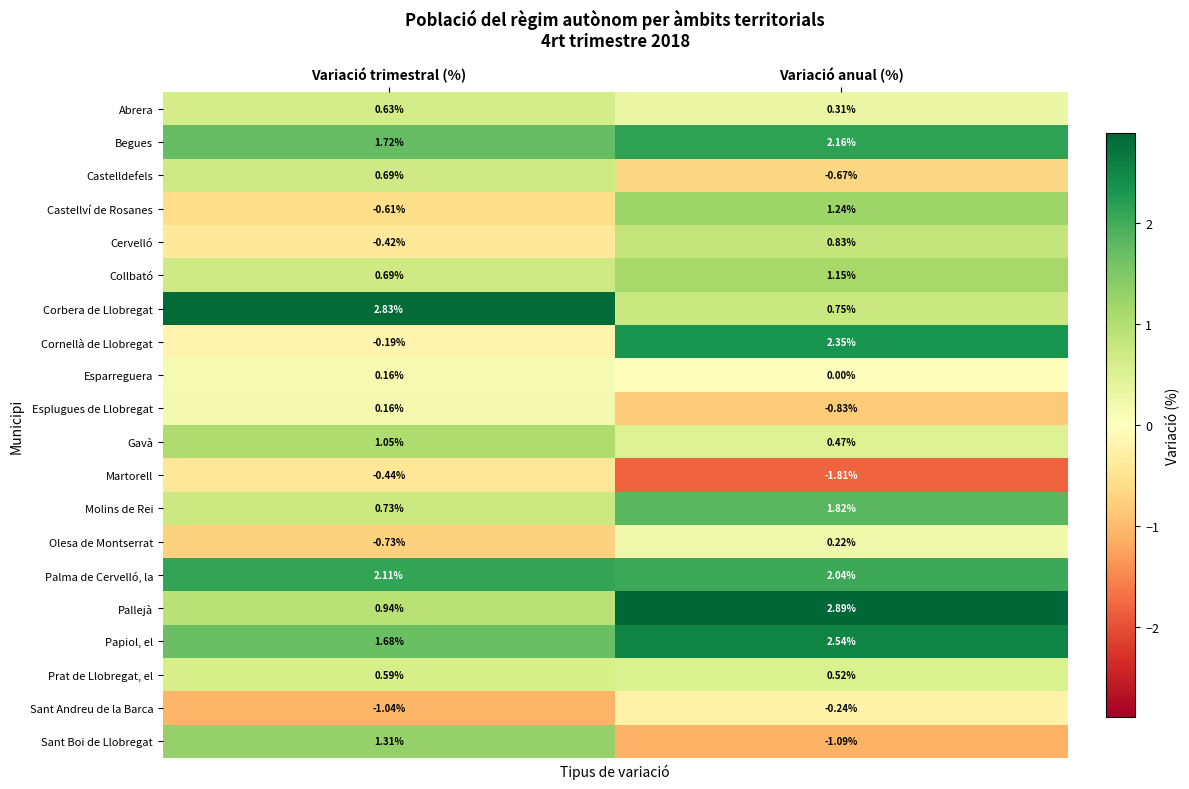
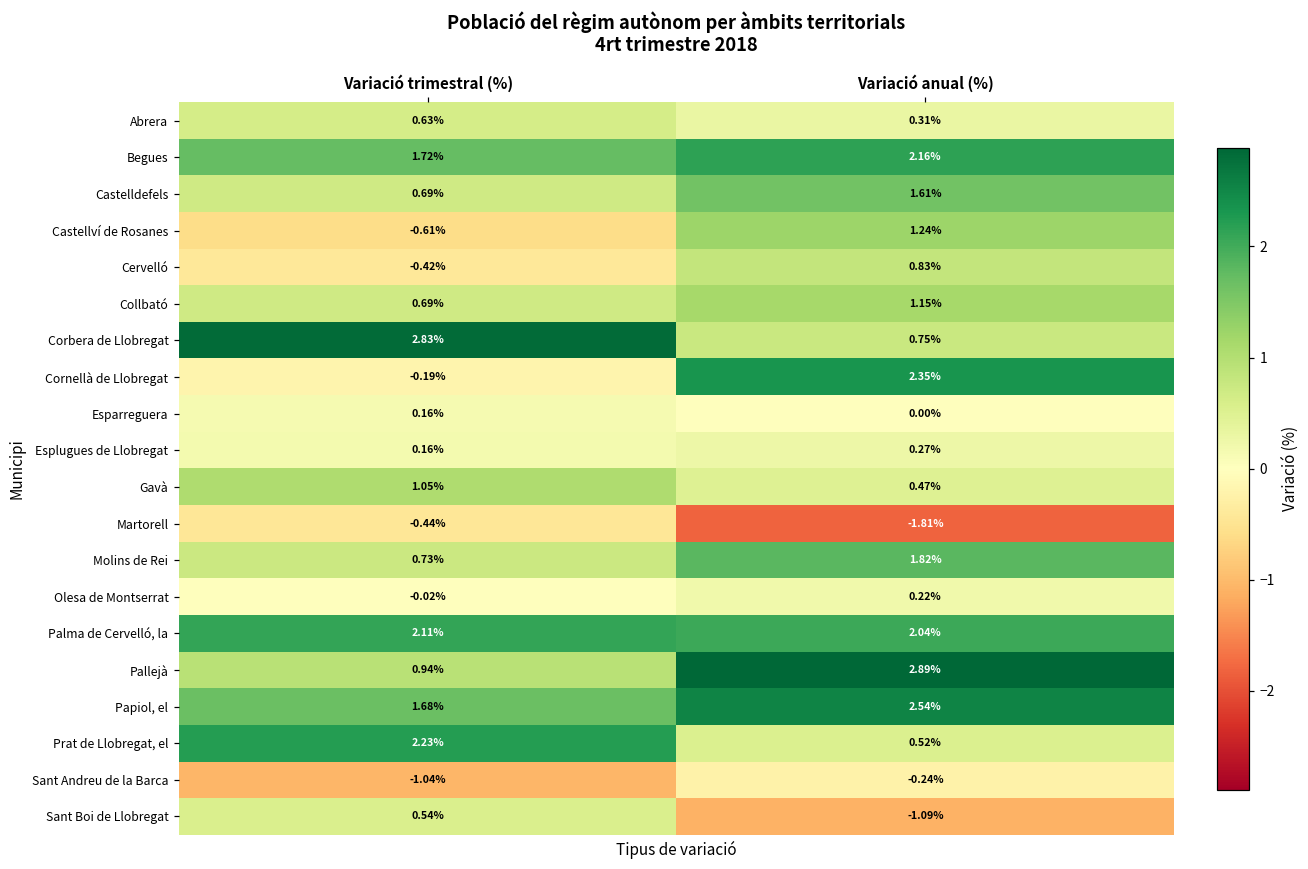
  {
    "Abrera": {
      "Variació trimestral (%)": "0.63%",
      "Variació anual (%)": "0.31%"
    },
    "Begues": {
      "Variació trimestral (%)": "1.72%",
      "Variació anual (%)": "2.16%"
    },
    "Castelldefels": {
      "Variació trimestral (%)": "0.69%",
-     "Variació anual (%)": "-0.67%"
+     "Variació anual (%)": "1.61%"
    },
    "Castellví de Rosanes": {
      "Variació trimestral (%)": "-0.61%",
      "Variació anual (%)": "1.24%"
    },
    "Cervelló": {
      "Variació trimestral (%)": "-0.42%",
      "Variació anual (%)": "0.83%"
    },
    "Collbató": {
      "Variació trimestral (%)": "0.69%",
      "Variació anual (%)": "1.15%"
    },
    "Corbera de Llobregat": {
      "Variació trimestral (%)": "2.83%",
      "Variació anual (%)": "0.75%"
    },
    "Cornellà de Llobregat": {
      "Variació trimestral (%)": "-0.19%",
      "Variació anual (%)": "2.35%"
    },
    "Esparreguera": {
      "Variació trimestral (%)": "0.16%",
      "Variació anual (%)": "0.00%"
    },
    "Esplugues de Llobregat": {
      "Variació trimestral (%)": "0.16%",
-     "Variació anual (%)": "-0.83%"
+     "Variació anual (%)": "0.27%"
    },
    "Gavà": {
      "Variació trimestral (%)": "1.05%",
      "Variació anual (%)": "0.47%"
    },
    "Martorell": {
      "Variació trimestral (%)": "-0.44%",
      "Variació anual (%)": "-1.81%"
    },
    "Molins de Rei": {
      "Variació trimestral (%)": "0.73%",
      "Variació anual (%)": "1.82%"
    },
    "Olesa de Montserrat": {
-     "Variació trimestral (%)": "-0.73%",
+     "Variació trimestral (%)": "-0.02%",
      "Variació anual (%)": "0.22%"
    },
    "Palma de Cervelló, la": {
      "Variació trimestral (%)": "2.11%",
      "Variació anual (%)": "2.04%"
    },
    "Pallejà": {
      "Variació trimestral (%)": "0.94%",
      "Variació anual (%)": "2.89%"
    },
    "Papiol, el": {
      "Variació trimestral (%)": "1.68%",
      "Variació anual (%)": "2.54%"
    },
    "Prat de Llobregat, el": {
-     "Variació trimestral (%)": "0.59%",
+     "Variació trimestral (%)": "2.23%",
      "Variació anual (%)": "0.52%"
    },
    "Sant Andreu de la Barca": {
      "Variació trimestral (%)": "-1.04%",
      "Variació anual (%)": "-0.24%"
    },
    "Sant Boi de Llobregat": {
-     "Variació trimestral (%)": "1.31%",
+     "Variació trimestral (%)": "0.54%",
      "Variació anual (%)": "-1.09%"
    }
  }
